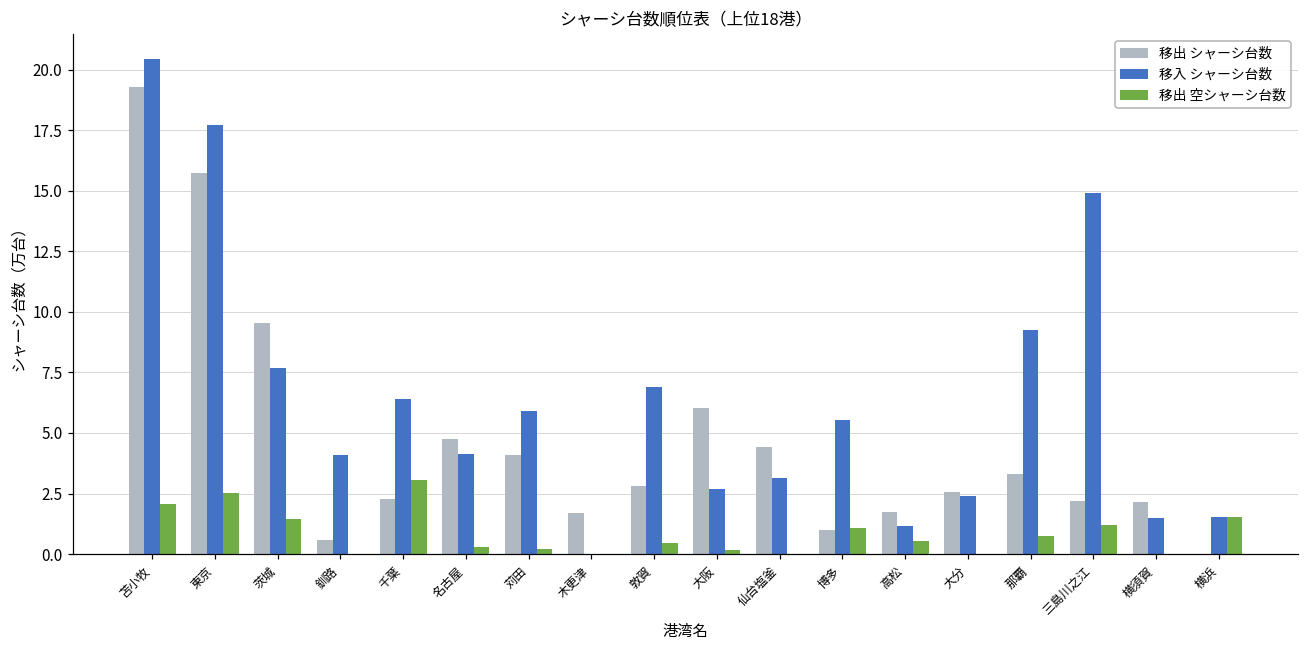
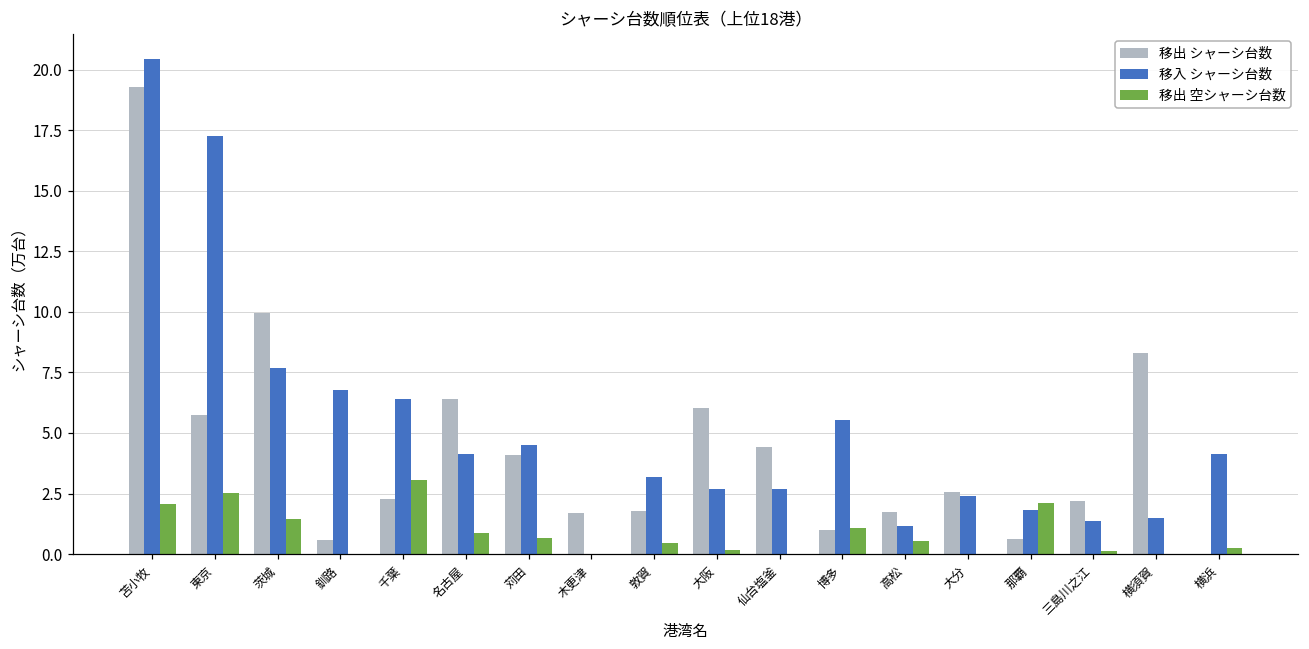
  {
    "移出 シャーシ台数": {
      "苫小牧": 19.3,
-     "東京": 15.7,
-     "茨城": 9.5,
+     "東京": 5.8,
+     "茨城": 10.0,
      "釧路": 0.6,
      "千葉": 2.3,
-     "名古屋": 4.8,
+     "名古屋": 6.4,
      "苅田": 4.1,
      "木更津": 1.7,
-     "敦賀": 2.8,
+     "敦賀": 1.8,
      "大阪": 6.0,
      "仙台塩釜": 4.4,
      "博多": 1.0,
      "高松": 1.7,
      "大分": 2.6,
-     "那覇": 3.3,
+     "那覇": 0.6,
      "三島川之江": 2.2,
-     "横須賀": 2.1,
+     "横須賀": 8.3,
      "横浜": 0.0
    },
    "移入 シャーシ台数": {
      "苫小牧": 20.4,
-     "東京": 17.7,
+     "東京": 17.3,
      "茨城": 7.7,
-     "釧路": 4.1,
+     "釧路": 6.8,
      "千葉": 6.4,
      "名古屋": 4.1,
-     "苅田": 5.9,
+     "苅田": 4.5,
      "木更津": 0.0,
-     "敦賀": 6.9,
+     "敦賀": 3.2,
      "大阪": 2.7,
-     "仙台塩釜": 3.1,
+     "仙台塩釜": 2.7,
      "博多": 5.6,
      "高松": 1.1,
      "大分": 2.4,
-     "那覇": 9.3,
-     "三島川之江": 14.9,
+     "那覇": 1.8,
+     "三島川之江": 1.4,
      "横須賀": 1.5,
-     "横浜": 1.5
+     "横浜": 4.1
    },
    "移出 空シャーシ台数": {
      "苫小牧": 2.1,
      "東京": 2.5,
      "茨城": 1.4,
      "釧路": 0.0,
      "千葉": 3.1,
-     "名古屋": 0.3,
-     "苅田": 0.2,
+     "名古屋": 0.9,
+     "苅田": 0.7,
      "木更津": 0.0,
      "敦賀": 0.5,
      "大阪": 0.2,
      "仙台塩釜": 0.0,
      "博多": 1.1,
      "高松": 0.5,
      "大分": 0.0,
-     "那覇": 0.7,
-     "三島川之江": 1.2,
+     "那覇": 2.1,
+     "三島川之江": 0.1,
      "横須賀": 0.0,
-     "横浜": 1.5
+     "横浜": 0.2
    }
  }
